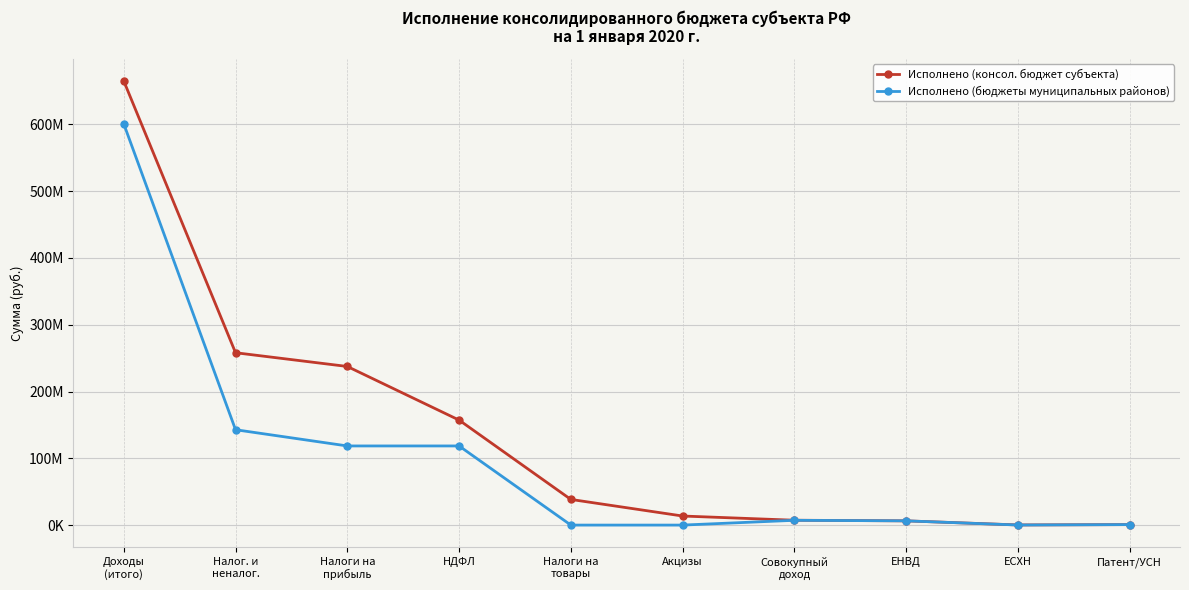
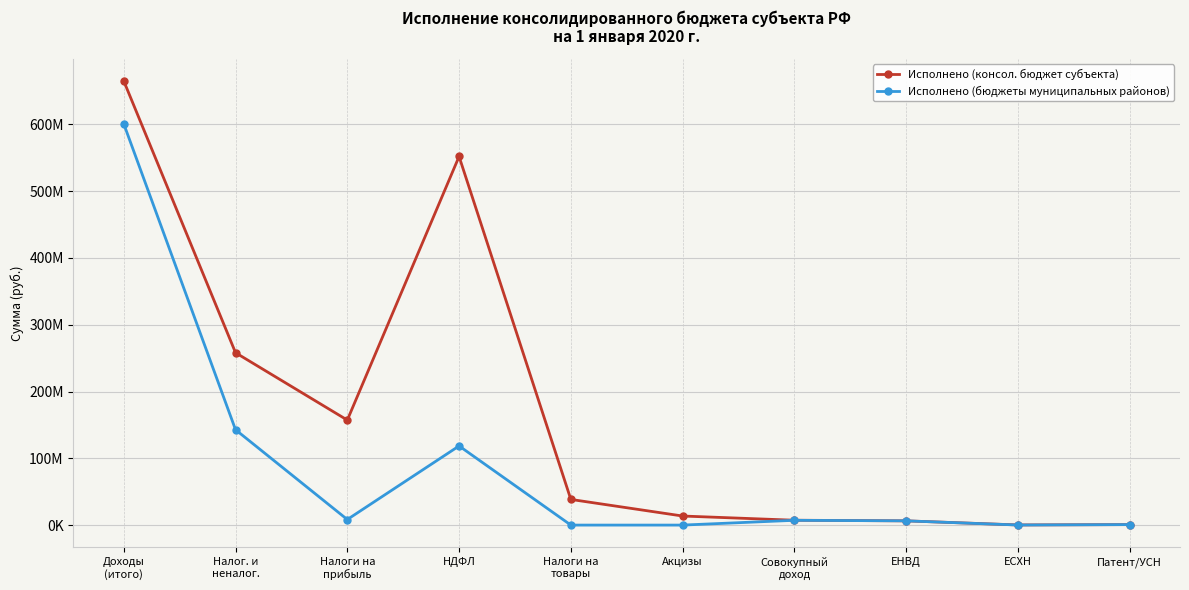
  {
    "Исполнено (консол. бюджет субъекта)": {
      "Доходы (итого)": 660000000,
      "Налог. и неналог.": 260000000,
-     "Налоги на прибыль": 240000000,
-     "НДФЛ": 160000000,
+     "Налоги на прибыль": 160000000,
+     "НДФЛ": 550000000,
      "Налоги на товары": 40000000,
      "Акцизы": 10000000
    },
    "Исполнено (бюджеты муниципальных районов)": {
      "Доходы (итого)": 600000000,
      "Налог. и неналог.": 140000000,
-     "Налоги на прибыль": 120000000,
+     "Налоги на прибыль": 10000000,
      "НДФЛ": 120000000,
      "Налоги на товары": 0,
      "Акцизы": 0
    }
  }
